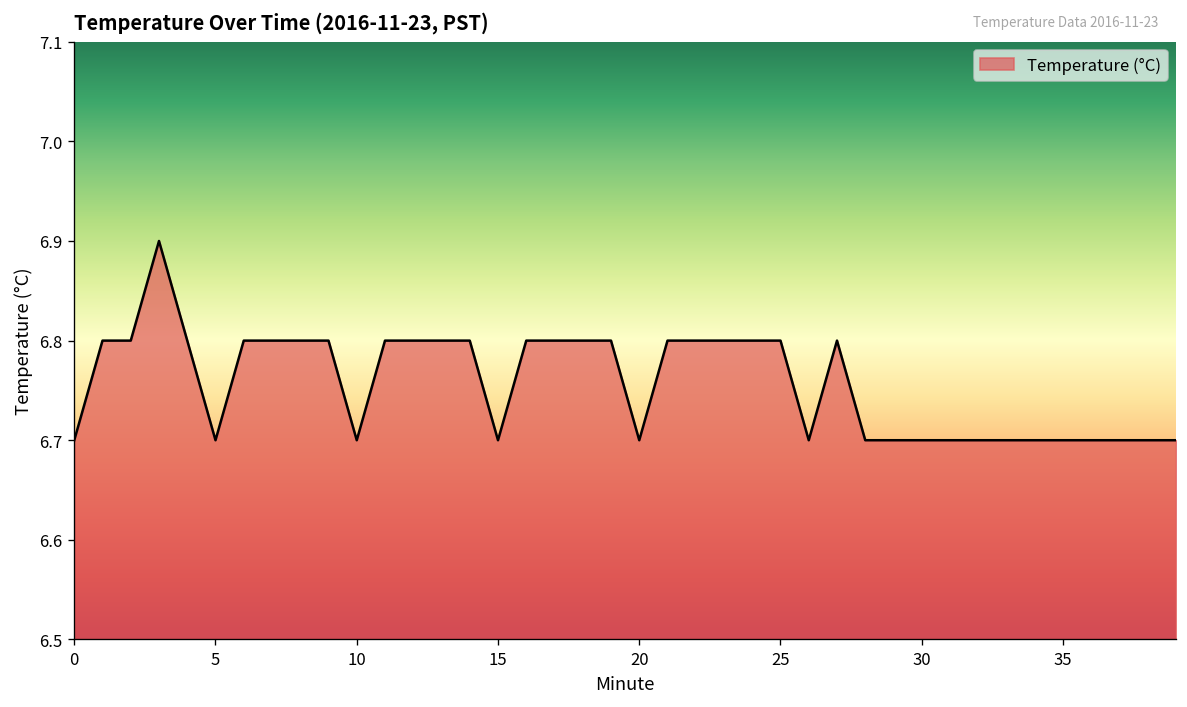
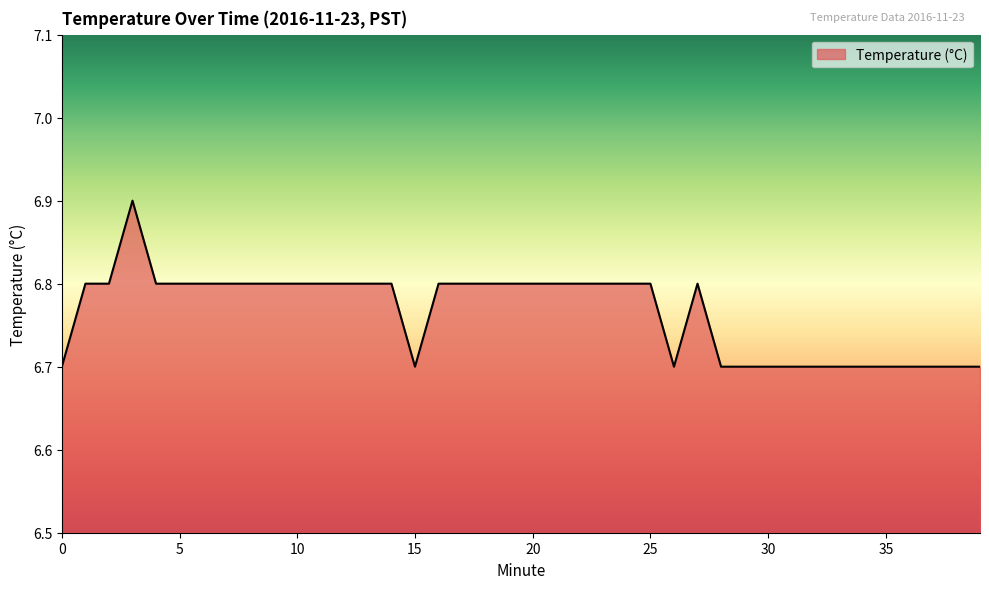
  {
    "0": 6.7,
-   "5": 6.7,
-   "10": 6.7,
+   "5": 6.8,
+   "10": 6.8,
    "15": 6.7,
-   "20": 6.7,
+   "20": 6.8,
    "25": 6.8,
    "30": 6.7,
    "35": 6.7
  }
